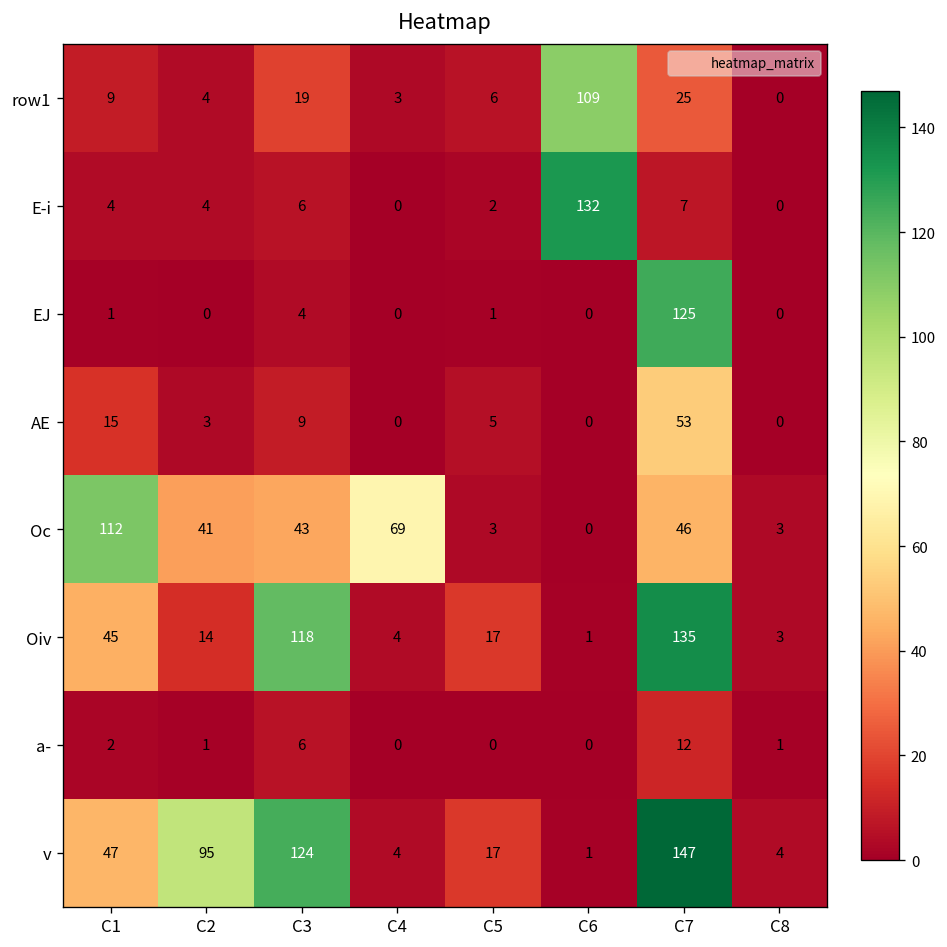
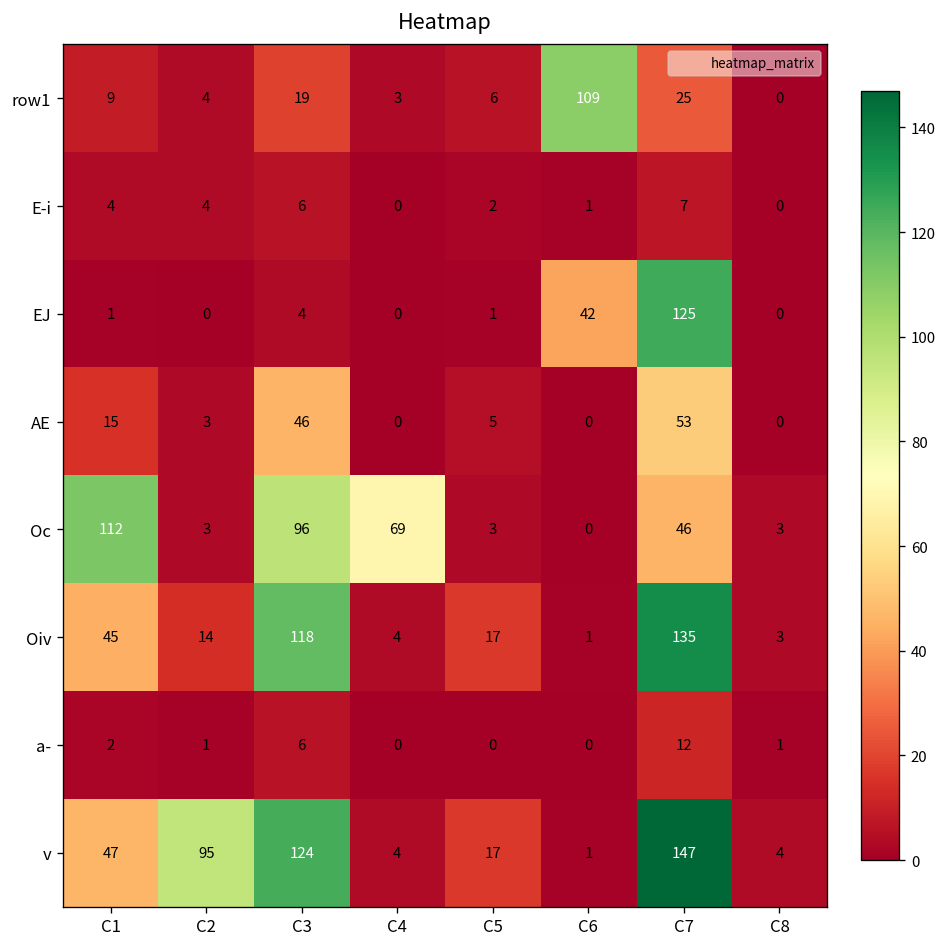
  {
    "row1": {
      "C1": 9,
      "C2": 4,
      "C3": 19,
      "C4": 3,
      "C5": 6,
      "C6": 109,
      "C7": 25,
      "C8": 0
    },
    "E-i": {
      "C1": 4,
      "C2": 4,
      "C3": 6,
      "C4": 0,
      "C5": 2,
-     "C6": 132,
+     "C6": 1,
      "C7": 7,
      "C8": 0
    },
    "EJ": {
      "C1": 1,
      "C2": 0,
      "C3": 4,
      "C4": 0,
      "C5": 1,
-     "C6": 0,
+     "C6": 42,
      "C7": 125,
      "C8": 0
    },
    "AE": {
      "C1": 15,
      "C2": 3,
-     "C3": 9,
+     "C3": 46,
      "C4": 0,
      "C5": 5,
      "C6": 0,
      "C7": 53,
      "C8": 0
    },
    "Oc": {
      "C1": 112,
-     "C2": 41,
-     "C3": 43,
+     "C2": 3,
+     "C3": 96,
      "C4": 69,
      "C5": 3,
      "C6": 0,
      "C7": 46,
      "C8": 3
    },
    "Oiv": {
      "C1": 45,
      "C2": 14,
      "C3": 118,
      "C4": 4,
      "C5": 17,
      "C6": 1,
      "C7": 135,
      "C8": 3
    },
    "a-": {
      "C1": 2,
      "C2": 1,
      "C3": 6,
      "C4": 0,
      "C5": 0,
      "C6": 0,
      "C7": 12,
      "C8": 1
    },
    "v": {
      "C1": 47,
      "C2": 95,
      "C3": 124,
      "C4": 4,
      "C5": 17,
      "C6": 1,
      "C7": 147,
      "C8": 4
    }
  }
